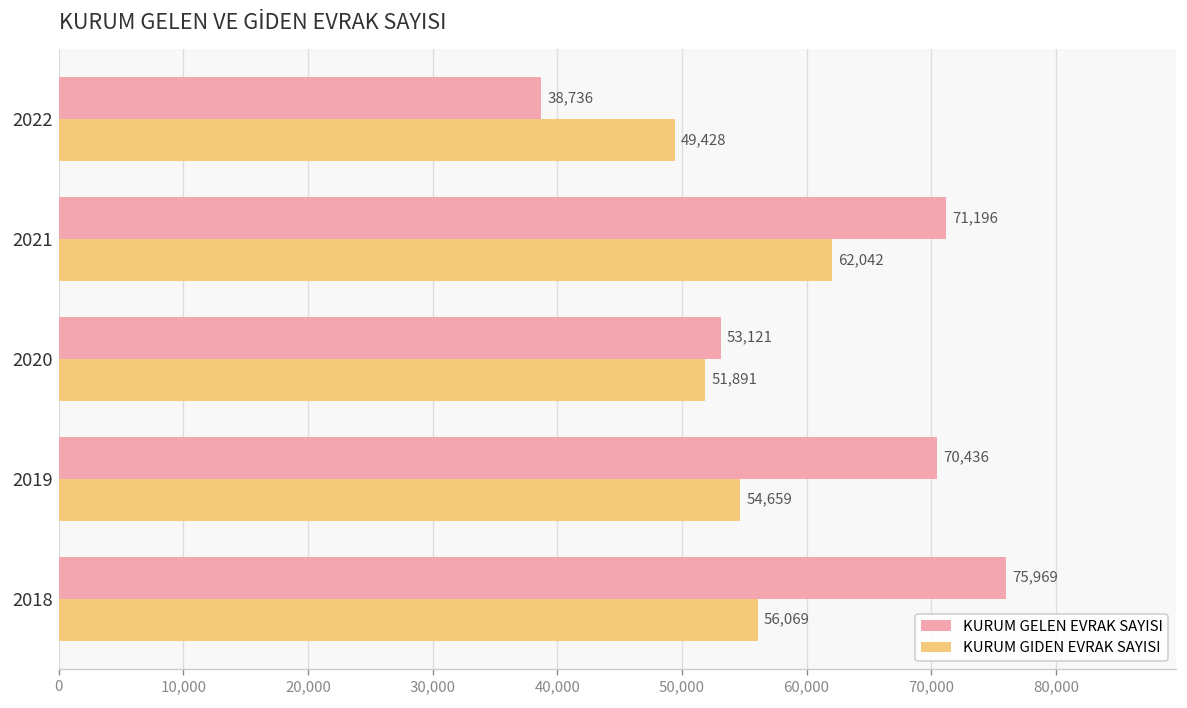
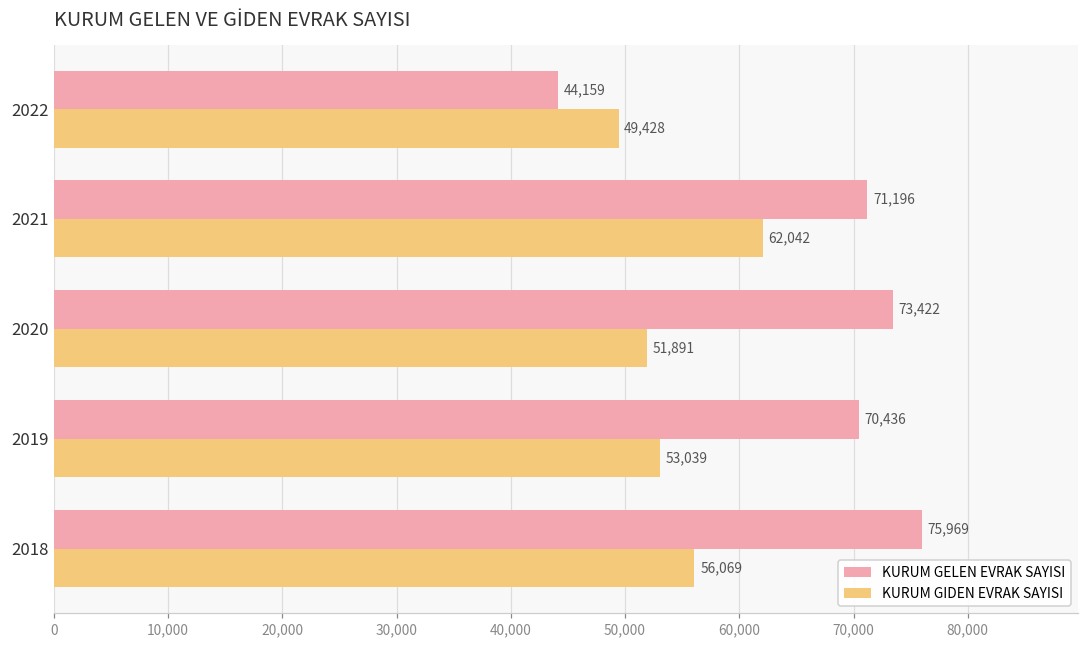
  {
    "KURUM GELEN EVRAK SAYISI": {
-     "2022": "38,736",
+     "2022": "44,159",
      "2021": "71,196",
-     "2020": "53,121",
+     "2020": "73,422",
      "2019": "70,436",
      "2018": "75,969"
    },
    "KURUM GIDEN EVRAK SAYISI": {
      "2022": "49,428",
      "2021": "62,042",
      "2020": "51,891",
-     "2019": "54,659",
+     "2019": "53,039",
      "2018": "56,069"
    }
  }
